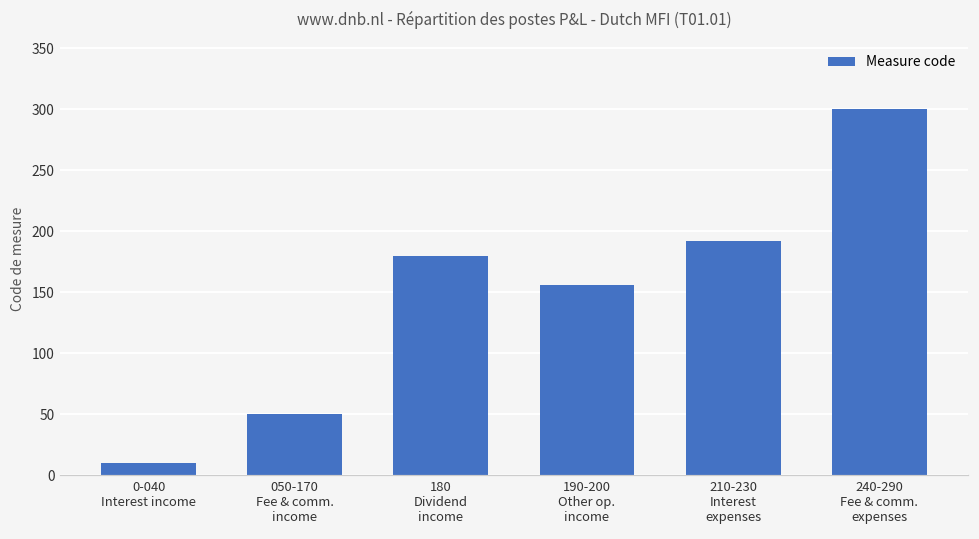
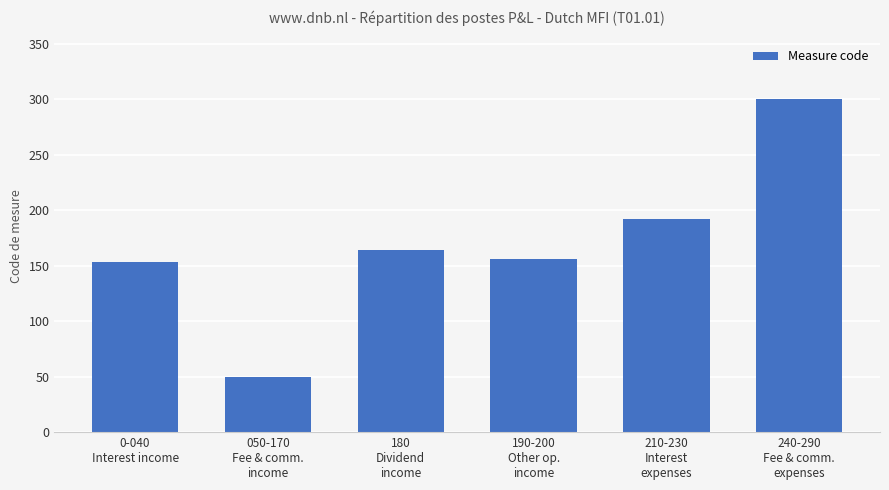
  {
-   "0-040 Interest income": 10,
+   "0-040 Interest income": 153,
    "050-170 Fee & comm. income": 50,
-   "180 Dividend income": 180,
+   "180 Dividend income": 164,
    "190-200 Other op. income": 156,
    "210-230 Interest expenses": 192,
    "240-290 Fee & comm. expenses": 300
  }
